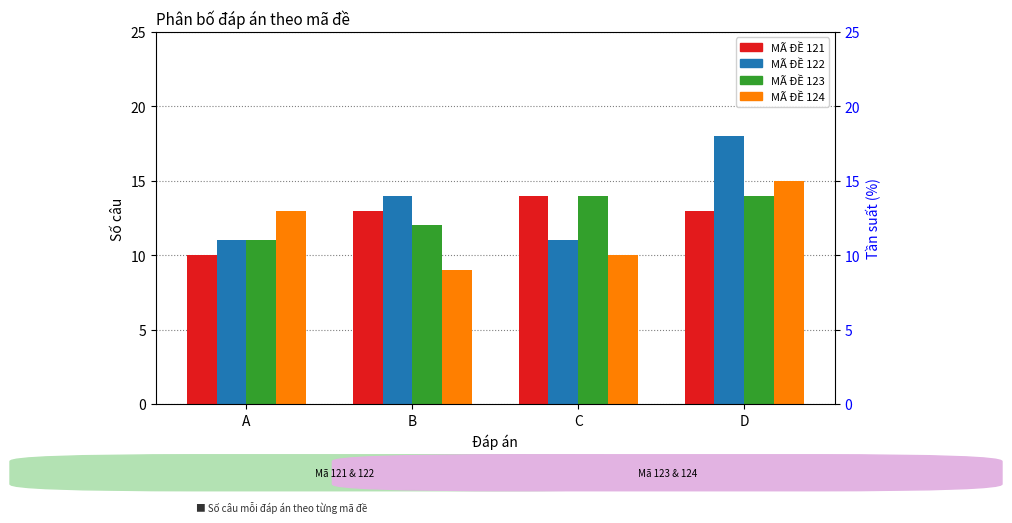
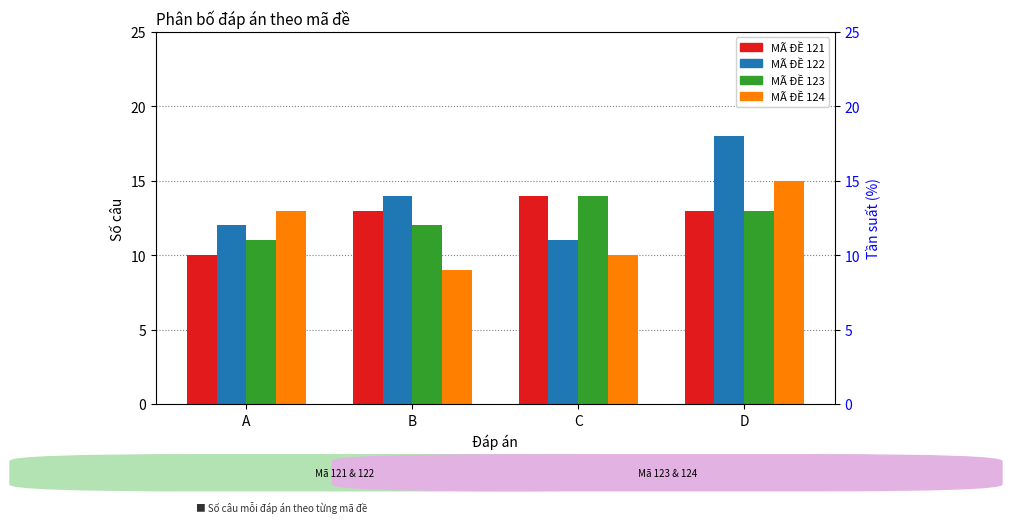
  {
    "MÃ ĐỀ 121": {
      "A": 10,
      "B": 13,
      "C": 14,
      "D": 13
    },
    "MÃ ĐỀ 122": {
-     "A": 11,
+     "A": 12,
      "B": 14,
      "C": 11,
      "D": 18
    },
    "MÃ ĐỀ 123": {
      "A": 11,
      "B": 12,
      "C": 14,
-     "D": 14
+     "D": 13
    },
    "MÃ ĐỀ 124": {
      "A": 13,
      "B": 9,
      "C": 10,
      "D": 15
    }
  }
